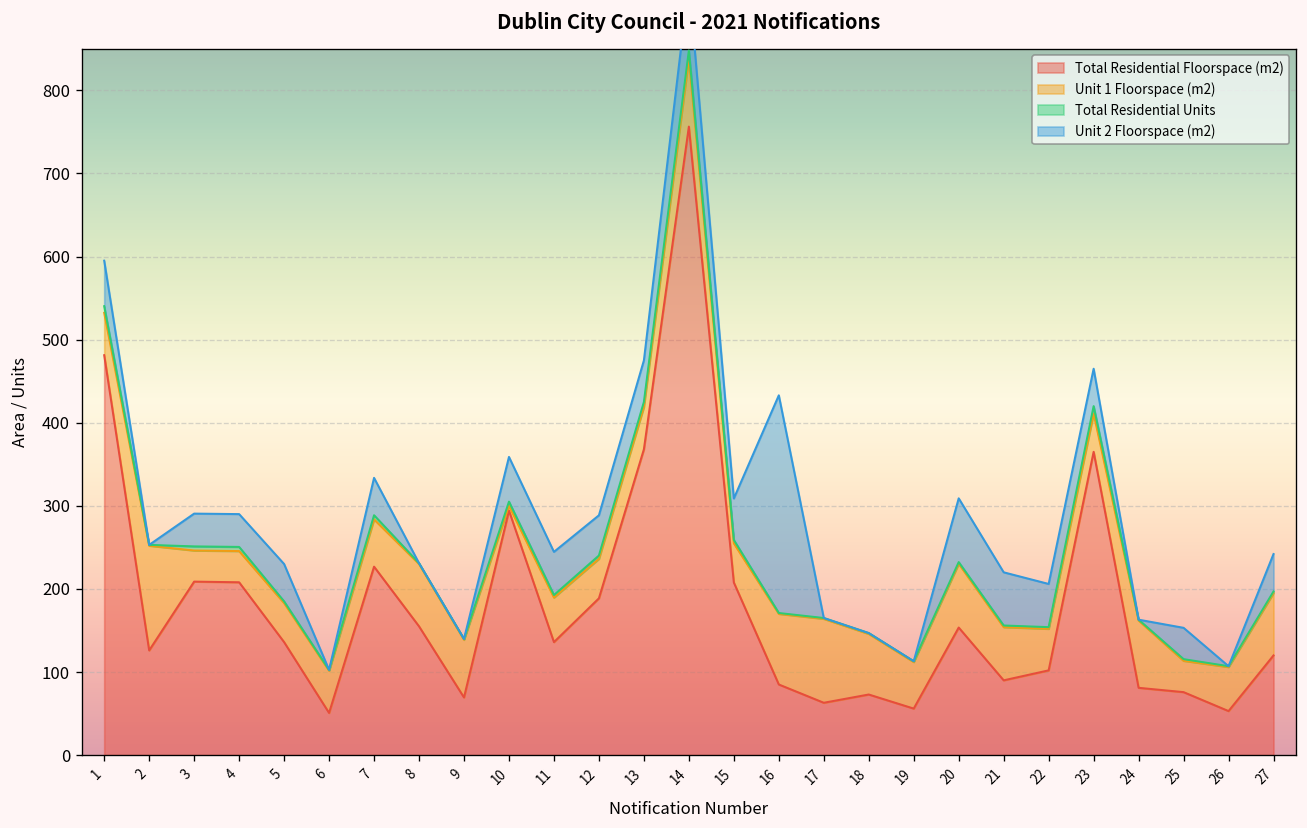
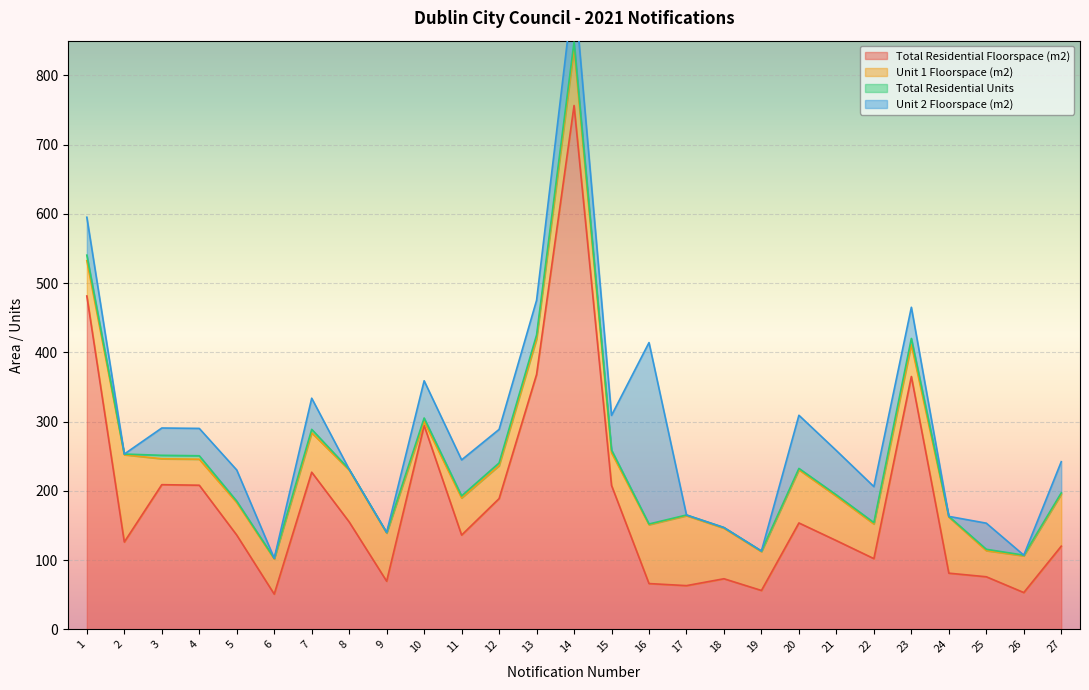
  {
    "Total Residential Floorspace (m2)": {
      "1": 480,
      "2": 130,
      "3": 210,
      "4": 210,
      "5": 140,
      "6": 50,
      "7": 230,
      "8": 160,
      "9": 70,
      "10": 290,
      "11": 140,
      "12": 190,
      "13": 370,
      "14": 760,
      "15": 210,
-     "16": 90,
+     "16": 70,
      "17": 60,
      "18": 70,
      "19": 60,
      "20": 150,
-     "21": 90,
+     "21": 130,
      "22": 100,
      "23": 370,
      "24": 80,
      "25": 80,
      "26": 50,
      "27": 120
    },
    "Unit 1 Floorspace (m2)": {
      "1": 50,
      "3": 40,
      "4": 40,
      "7": 60,
      "10": 10,
      "12": 50,
      "13": 50,
      "14": 80,
      "15": 50,
      "23": 50
    },
    "Total Residential Units": {
      "1": 10,
      "3": 10,
      "4": 10,
      "7": 10,
      "10": 10,
      "12": 0,
      "13": 10,
      "14": 10,
      "15": 0,
      "23": 10
    },
    "Unit 2 Floorspace (m2)": {
      "1": 50,
      "3": 40,
      "4": 40,
      "5": 50,
      "7": 50,
      "10": 50,
      "11": 50,
      "12": 50,
      "13": 50,
      "15": 50,
      "16": 260,
      "20": 80,
      "21": 60,
      "22": 50,
      "23": 50,
      "25": 40,
      "27": 50
    }
  }
